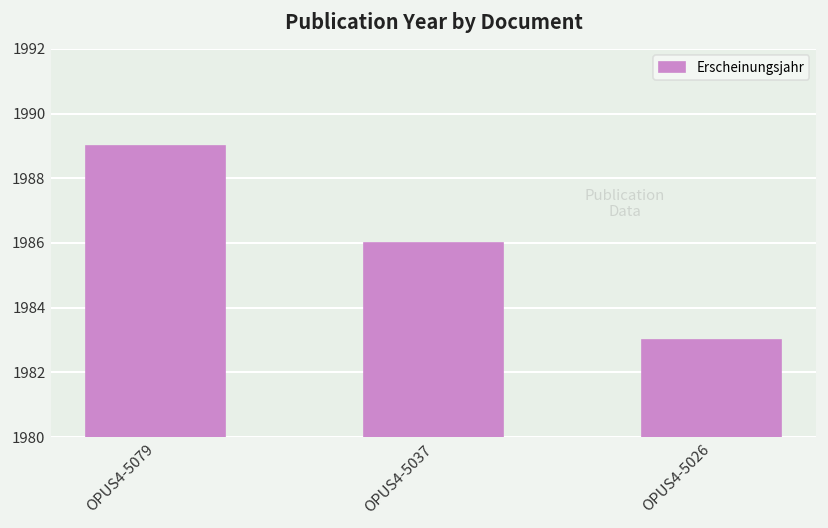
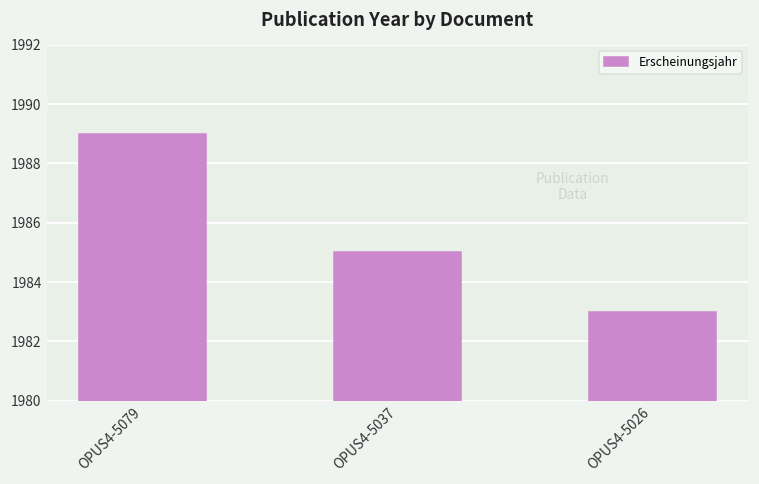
  {
    "OPUS4-5079": 1989,
-   "OPUS4-5037": 1986,
+   "OPUS4-5037": 1985,
    "OPUS4-5026": 1983
  }
